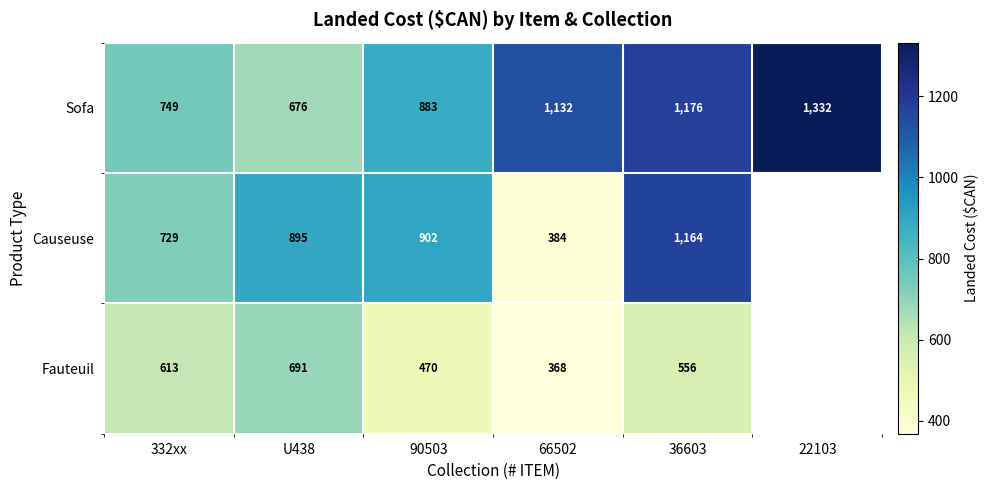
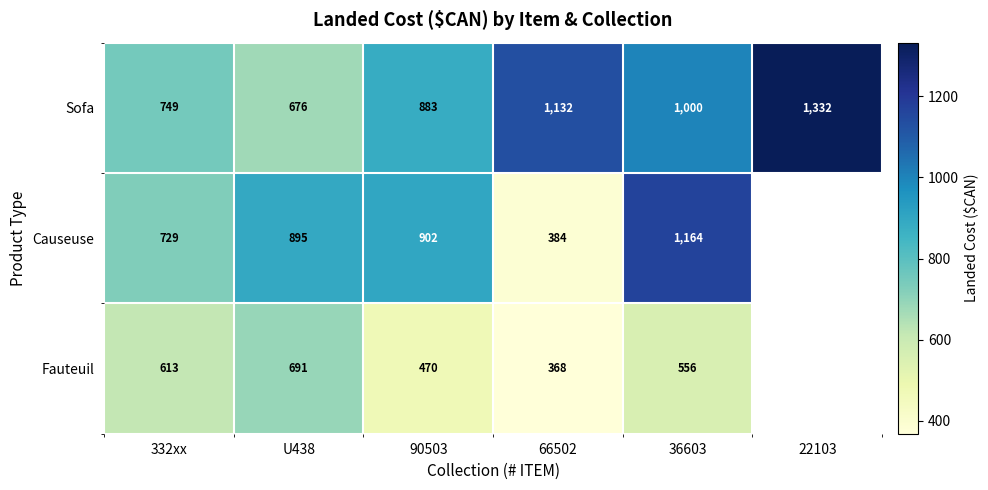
  {
    "Sofa": {
      "332xx": "749",
      "U438": "676",
      "90503": "883",
      "66502": "1,132",
-     "36603": "1,176",
+     "36603": "1,000",
      "22103": "1,332"
    },
    "Causeuse": {
      "332xx": "729",
      "U438": "895",
      "90503": "902",
      "66502": "384",
      "36603": "1,164"
    },
    "Fauteuil": {
      "332xx": "613",
      "U438": "691",
      "90503": "470",
      "66502": "368",
      "36603": "556"
    }
  }
